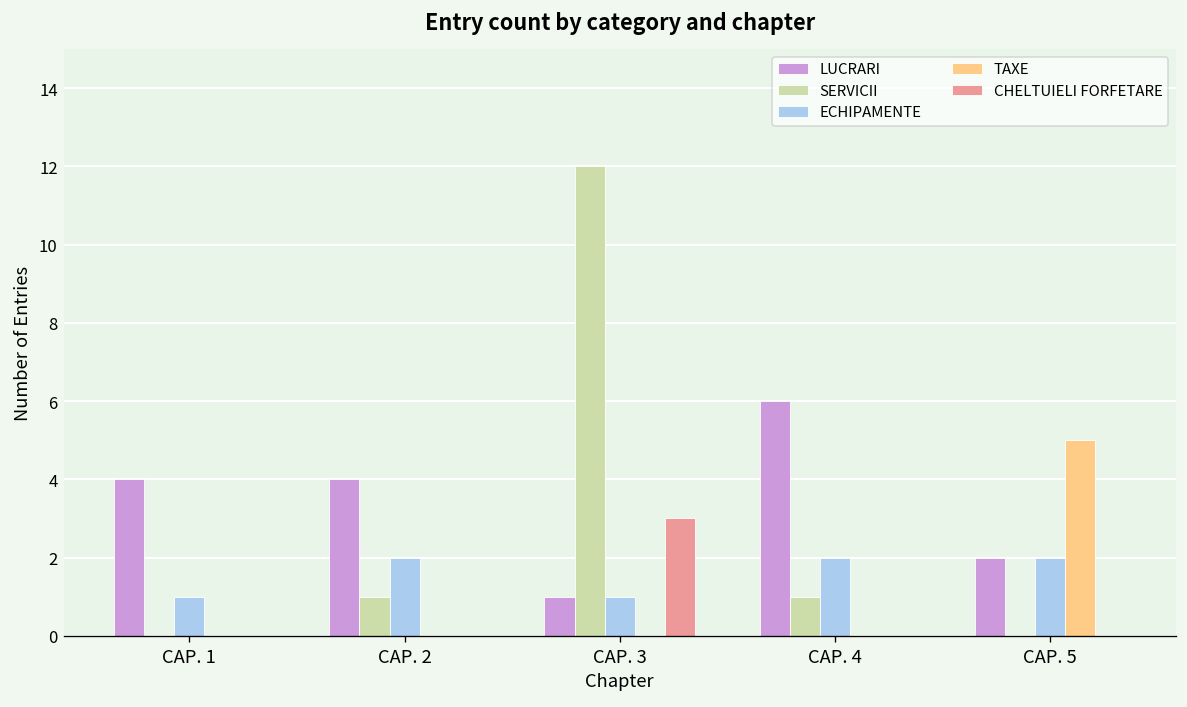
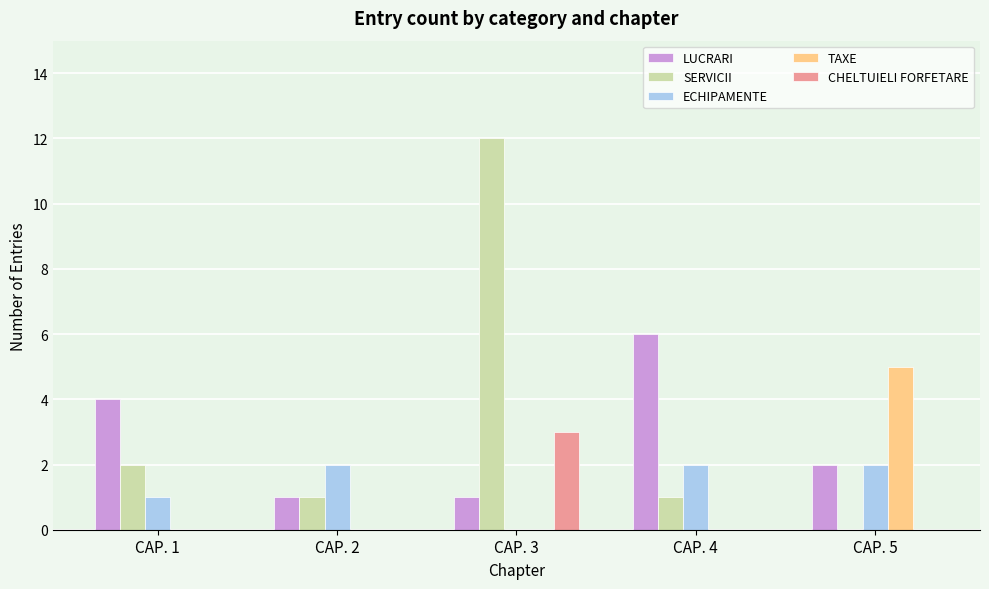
  {
    "LUCRARI": {
      "CAP. 1": 4,
-     "CAP. 2": 4,
+     "CAP. 2": 1,
      "CAP. 3": 1,
      "CAP. 4": 6,
      "CAP. 5": 2
    },
    "SERVICII": {
-     "CAP. 1": 0,
+     "CAP. 1": 2,
      "CAP. 2": 1,
      "CAP. 3": 12,
      "CAP. 4": 1,
      "CAP. 5": 0
    },
    "ECHIPAMENTE": {
      "CAP. 1": 1,
      "CAP. 2": 2,
-     "CAP. 3": 1,
+     "CAP. 3": 0,
      "CAP. 4": 2,
      "CAP. 5": 2
    }
  }
